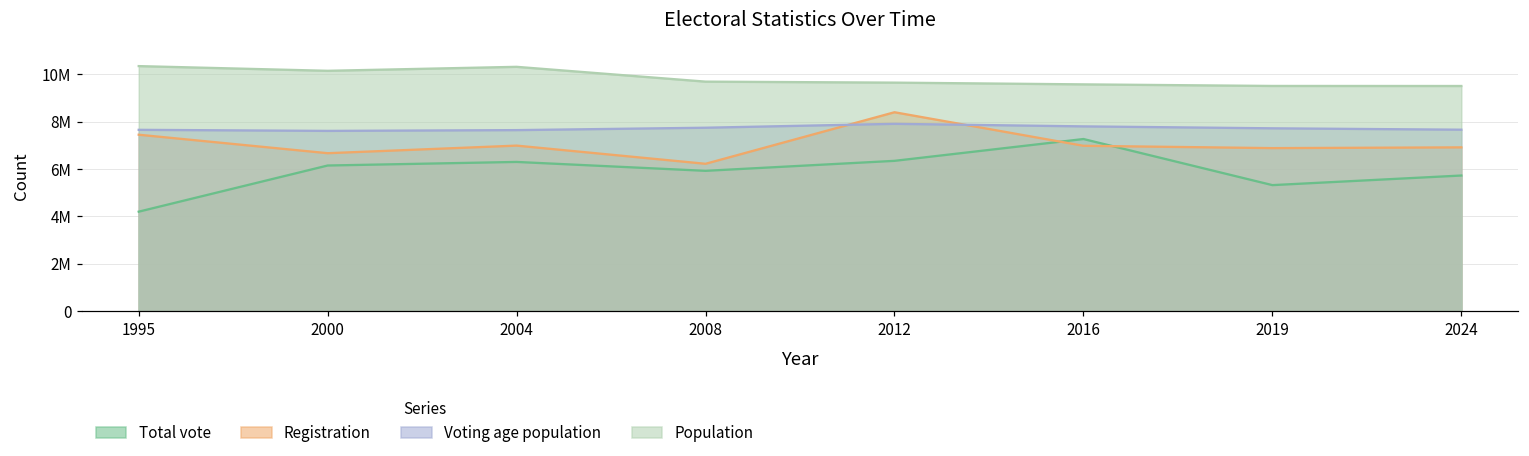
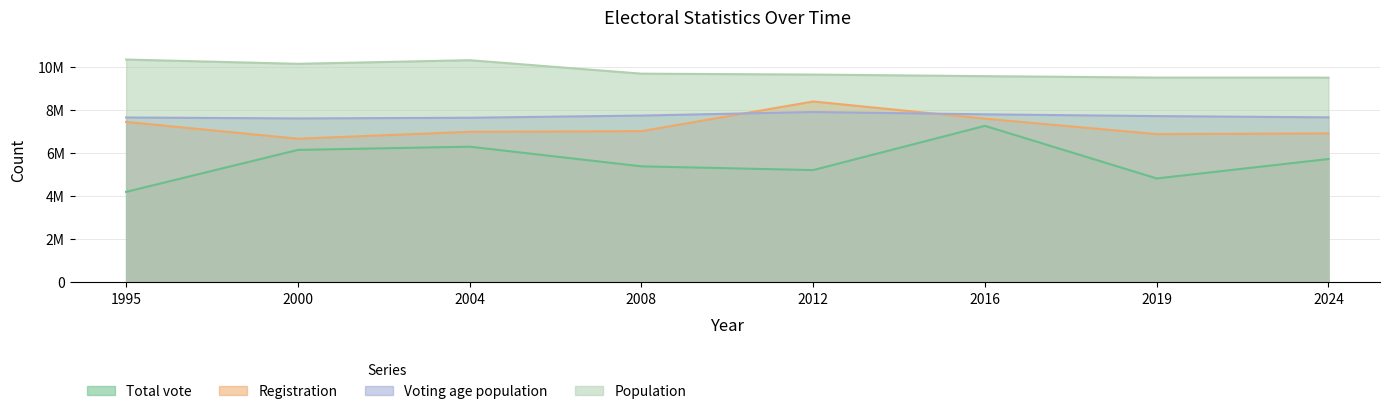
  {
    "Total vote": {
      "1995": 4200000,
      "2000": 6100000,
      "2004": 6300000,
-     "2008": 5900000,
-     "2012": 6300000,
+     "2008": 5400000,
+     "2012": 5200000,
      "2016": 7300000,
-     "2019": 5300000,
+     "2019": 4800000,
      "2024": 5700000
    },
    "Registration": {
      "1995": 7400000,
      "2000": 6700000,
      "2004": 7000000,
-     "2008": 6200000,
+     "2008": 7000000,
      "2012": 8400000,
-     "2016": 7000000,
+     "2016": 7600000,
      "2019": 6900000,
      "2024": 6900000
    }
  }
